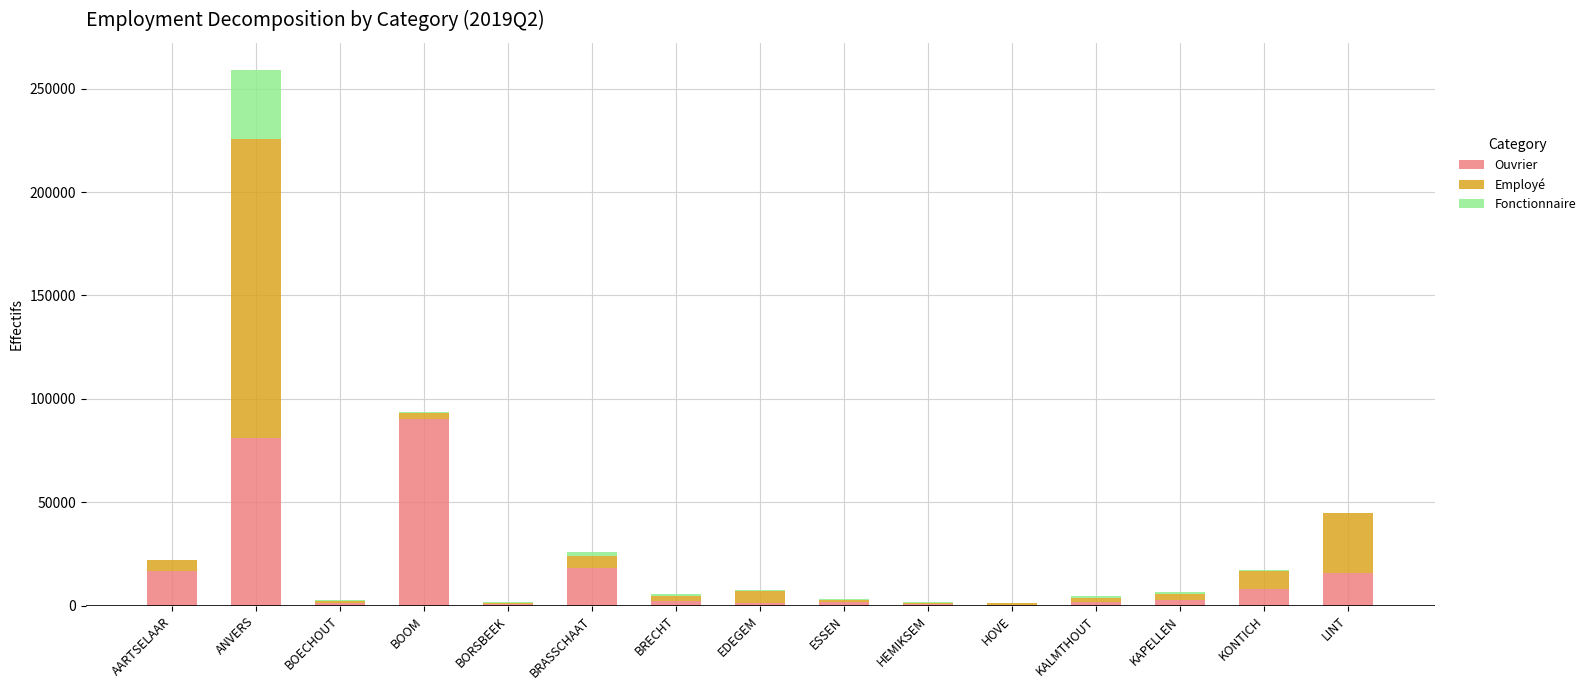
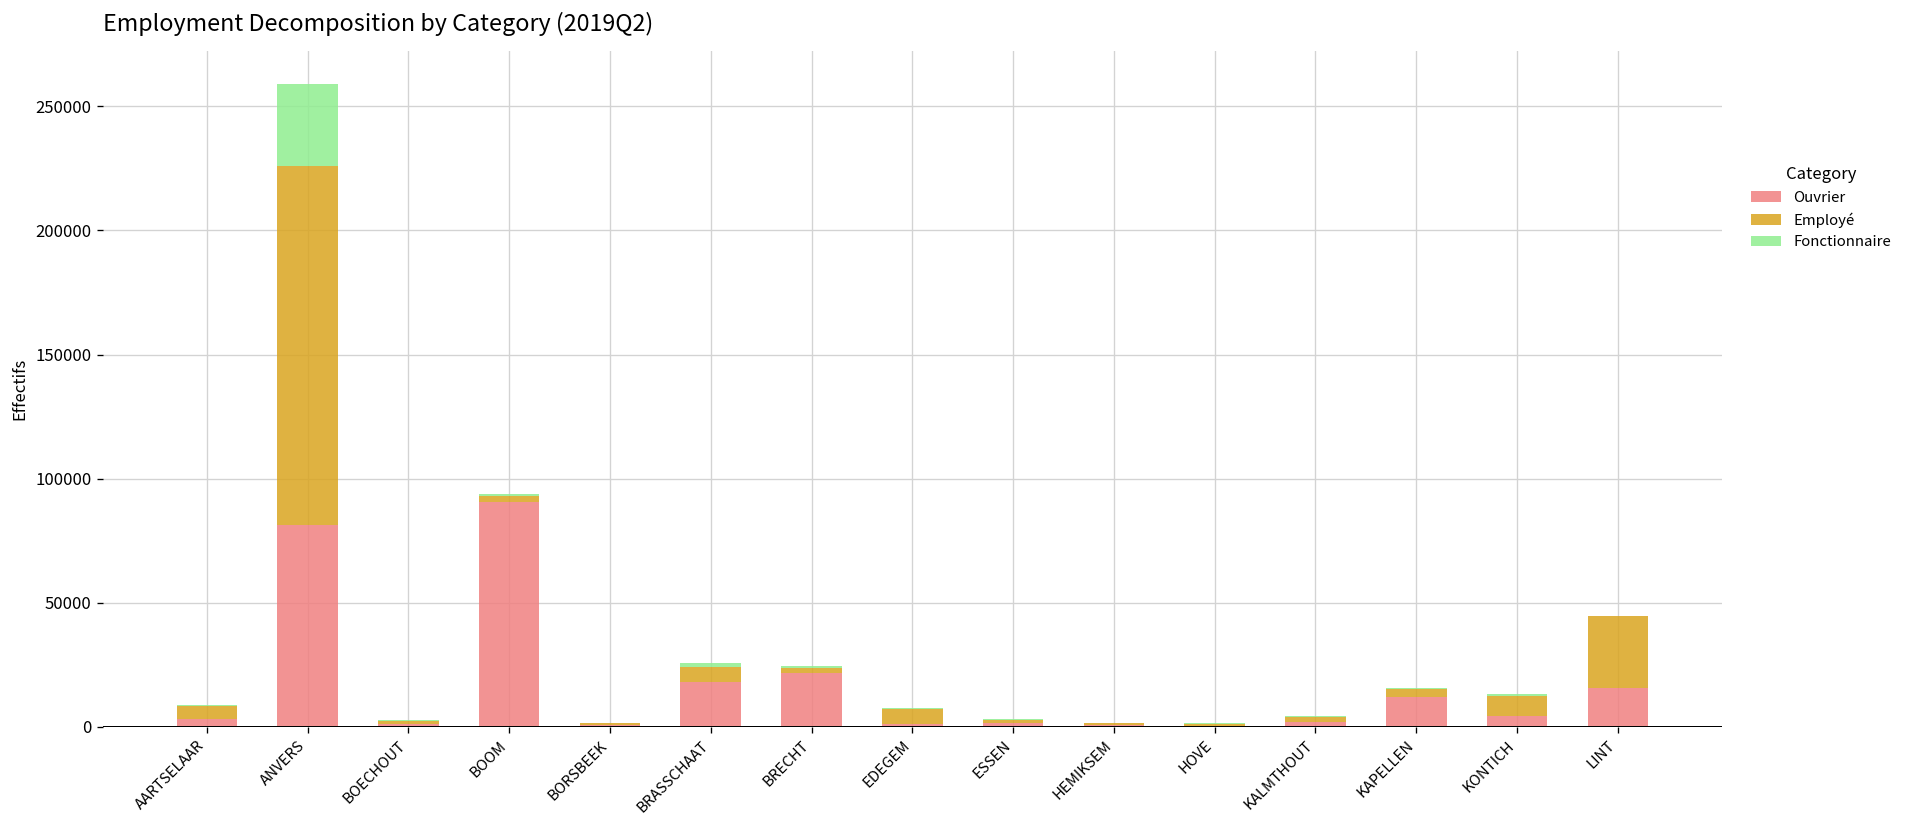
  {
    "Ouvrier": {
-     "AARTSELAAR": 17000,
+     "AARTSELAAR": 3000,
      "ANVERS": 81000,
      "BOOM": 90000,
      "BRASSCHAAT": 18000,
-     "BRECHT": 2000,
+     "BRECHT": 22000,
      "EDEGEM": 1000,
      "ESSEN": 2000,
      "KALMTHOUT": 2000,
-     "KAPELLEN": 3000,
-     "KONTICH": 8000,
+     "KAPELLEN": 12000,
+     "KONTICH": 4000,
      "LINT": 16000
    },
    "Employé": {
      "AARTSELAAR": 5000,
      "ANVERS": 145000,
      "BOECHOUT": 1000,
      "BOOM": 3000,
      "BRASSCHAAT": 6000,
      "BRECHT": 2000,
      "EDEGEM": 6000,
      "ESSEN": 1000,
      "KALMTHOUT": 2000,
      "KAPELLEN": 3000,
      "KONTICH": 8000,
      "LINT": 29000
    },
    "Fonctionnaire": {
      "ANVERS": 33000,
      "BRASSCHAAT": 2000
    }
  }
